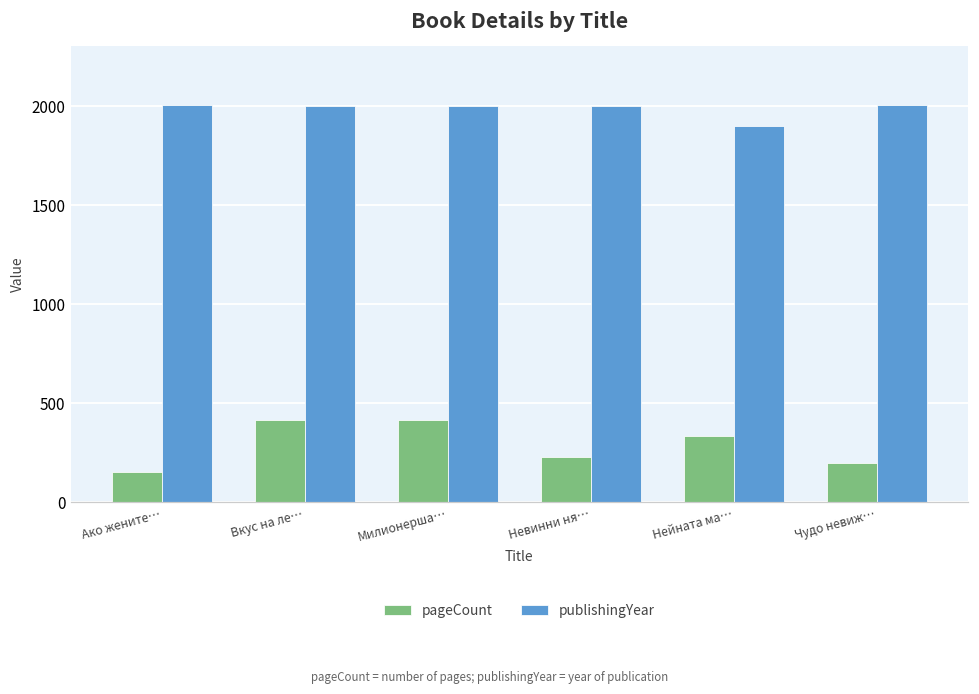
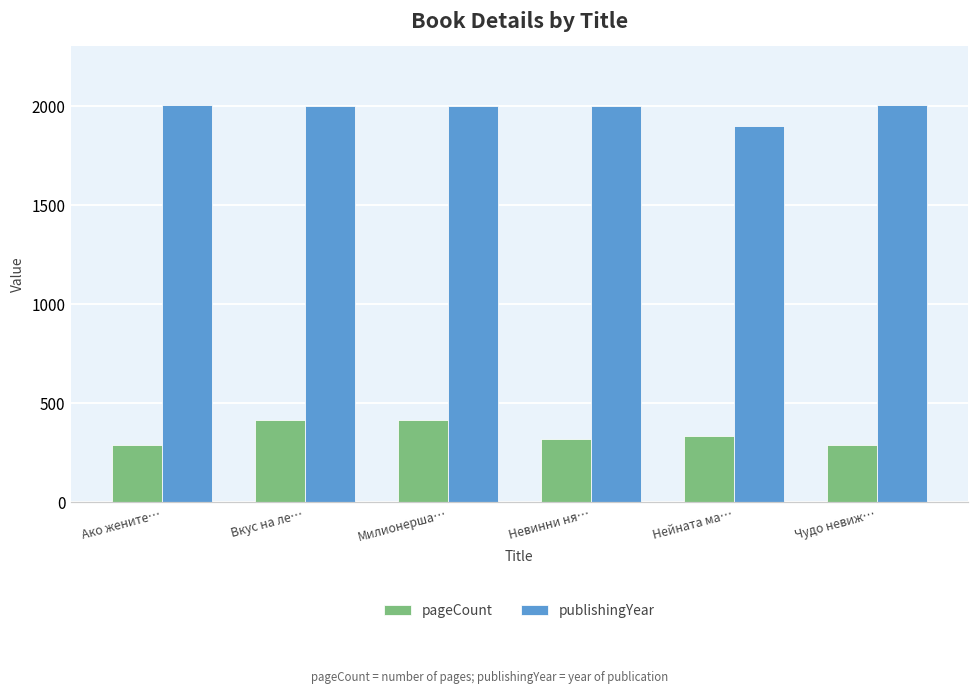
  {
    "pageCount": {
-     "Ако жените…": 160,
+     "Ако жените…": 290,
      "Вкус на ле…": 420,
      "Милионерша…": 410,
-     "Невинни ня…": 230,
+     "Невинни ня…": 320,
      "Нейната ма…": 340,
-     "Чудо невиж…": 200
+     "Чудо невиж…": 290
    },
    "publishingYear": {
      "Ако жените…": 2010,
      "Вкус на ле…": 2000,
      "Милионерша…": 2000,
      "Невинни ня…": 2000,
      "Нейната ма…": 1900,
      "Чудо невиж…": 2010
    }
  }
